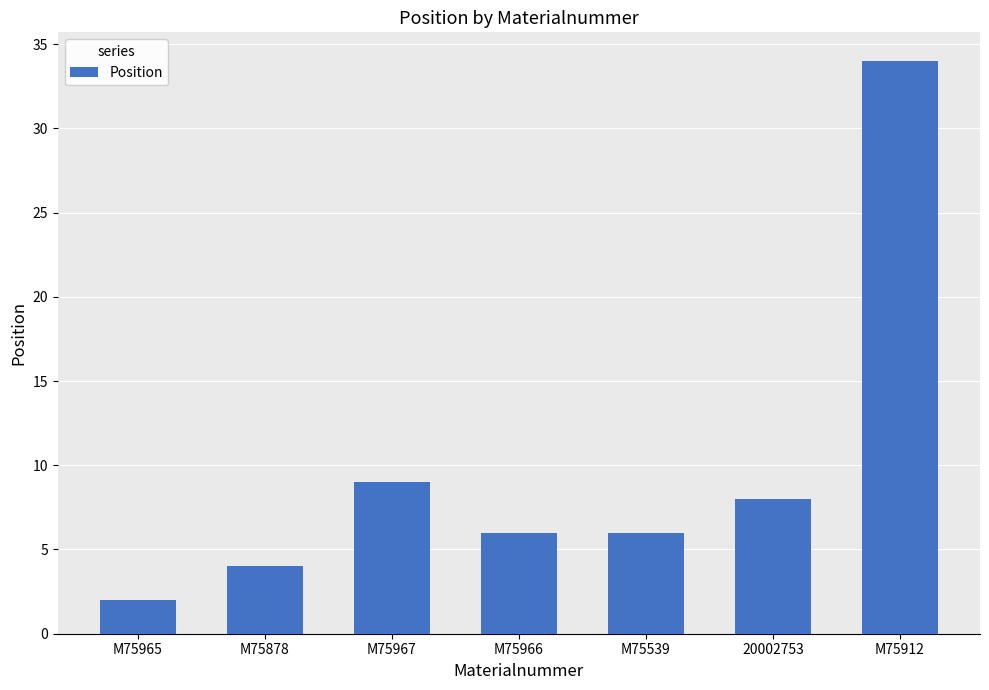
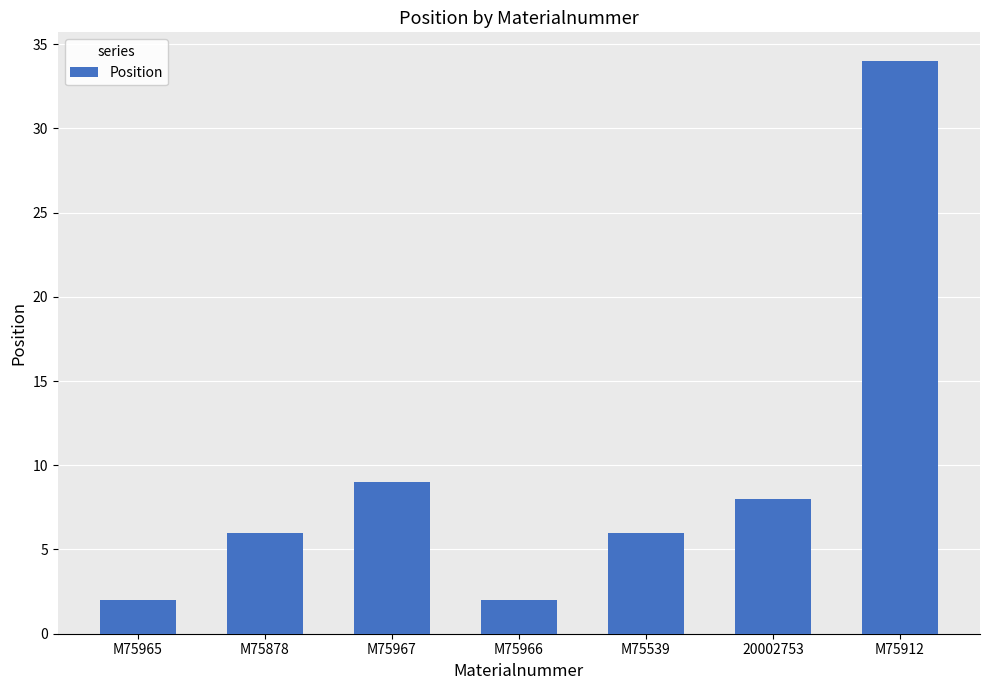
  {
    "M75965": 2,
-   "M75878": 4,
+   "M75878": 6,
    "M75967": 9,
-   "M75966": 6,
+   "M75966": 2,
    "M75539": 6,
    "20002753": 8,
    "M75912": 34
  }
